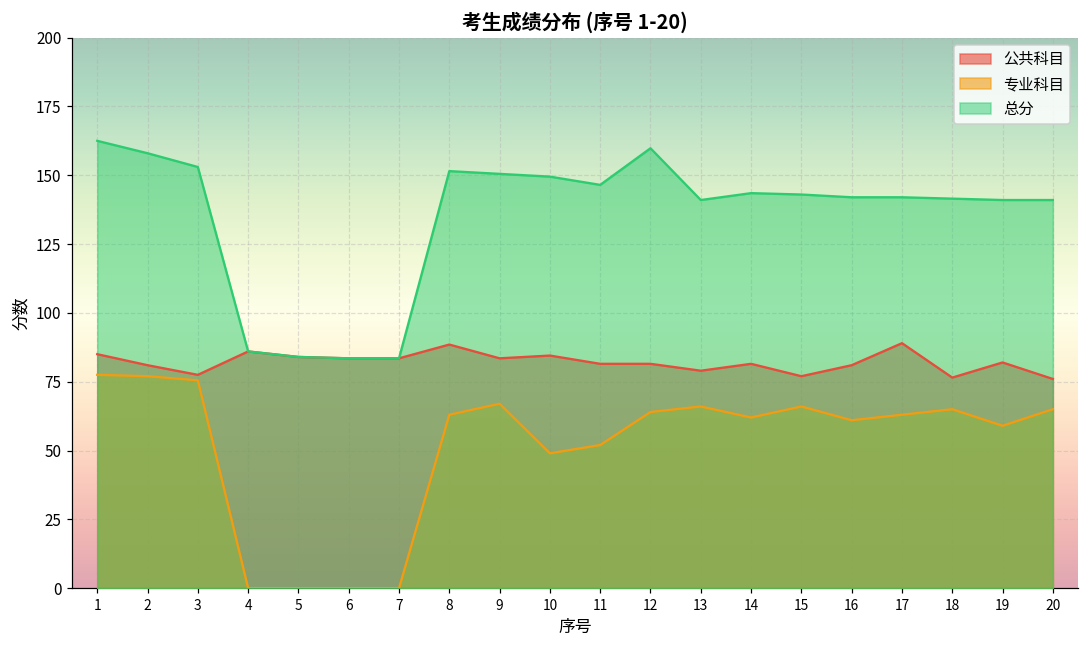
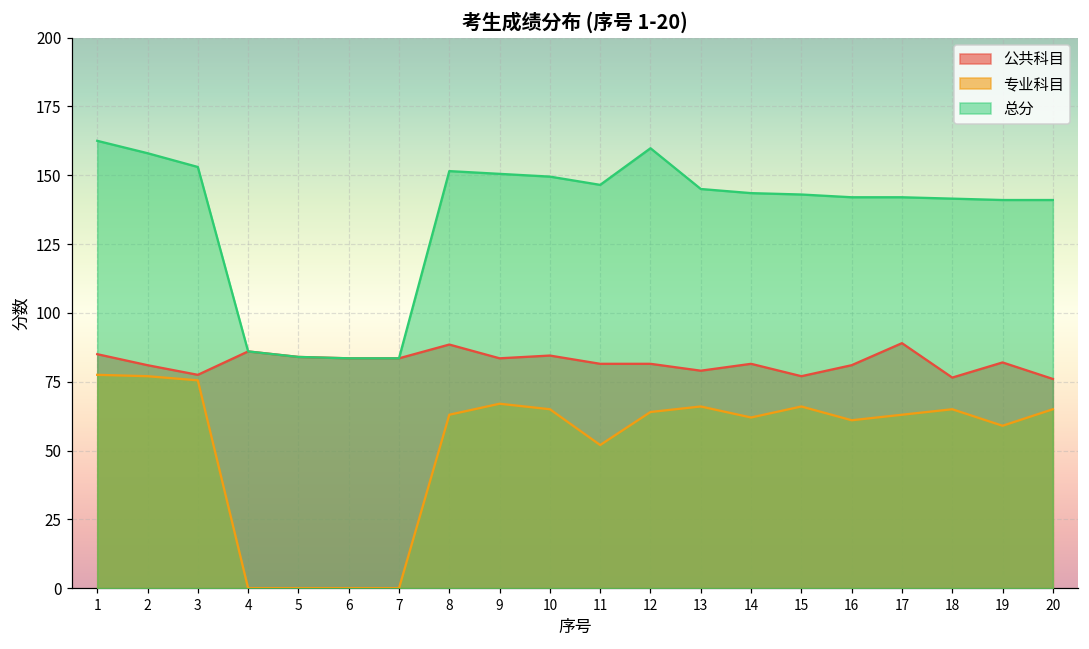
  {
    "公共科目": {
      "1": 85,
      "2": 81,
      "3": 78,
      "8": 89,
      "9": 84,
      "10": 85,
      "11": 82,
      "12": 82,
      "13": 79,
      "14": 82,
      "15": 77,
      "16": 81,
      "17": 89,
      "18": 77,
      "19": 82,
      "20": 76
    },
    "专业科目": {
      "1": 78,
      "2": 77,
      "3": 76,
      "4": 0,
      "5": 0,
      "6": 0,
      "7": 0,
      "8": 63,
      "9": 67,
-     "10": 49,
+     "10": 65,
      "11": 52,
      "12": 64,
      "13": 66,
      "14": 62,
      "15": 66,
      "16": 61,
      "17": 63,
      "18": 65,
      "19": 59,
      "20": 65
    },
    "总分": {
      "1": 163,
      "2": 158,
      "3": 153,
      "8": 152,
      "9": 151,
      "10": 150,
      "11": 147,
      "12": 160,
-     "13": 141,
+     "13": 145,
      "14": 144,
      "15": 143,
      "16": 142,
      "17": 142,
      "18": 142,
      "19": 141,
      "20": 141
    }
  }
